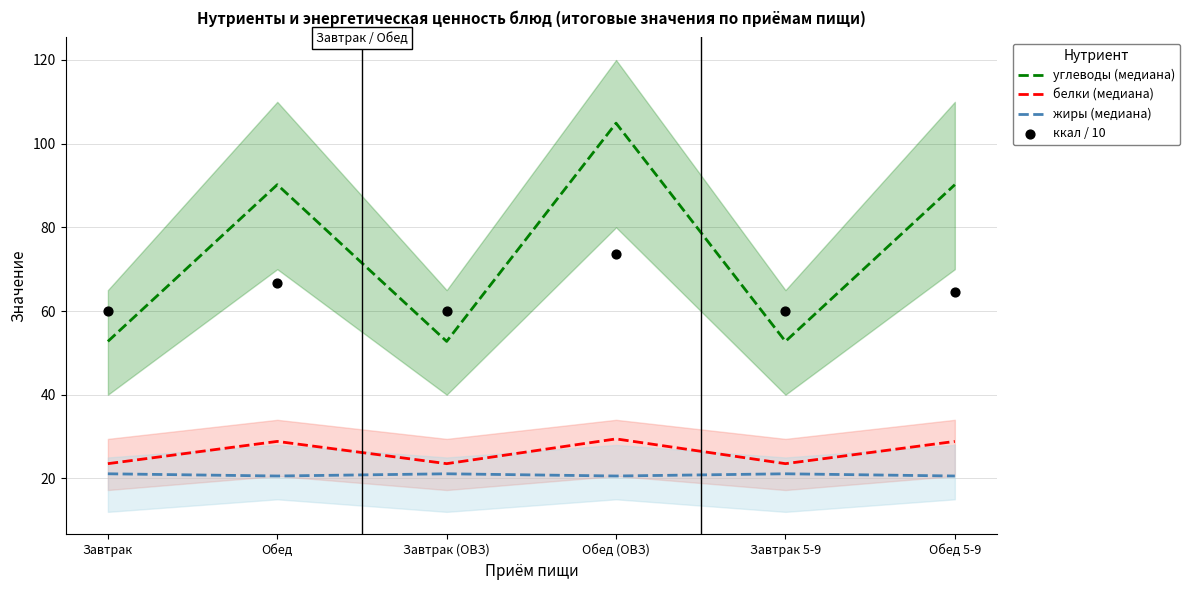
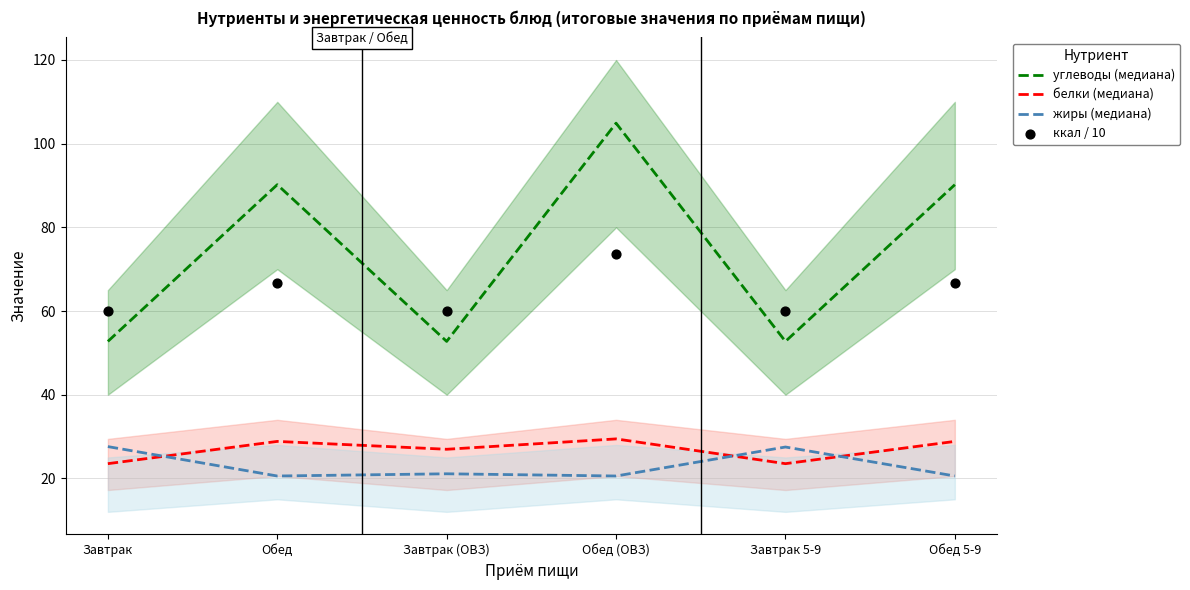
  {
    "белки (медиана)": {
      "Завтрак": 24,
      "Обед": 29,
-     "Завтрак (ОВЗ)": 24,
+     "Завтрак (ОВЗ)": 27,
      "Обед (ОВЗ)": 29,
      "Завтрак 5-9": 24,
      "Обед 5-9": 29
    },
    "жиры (медиана)": {
-     "Завтрак": 21,
+     "Завтрак": 28,
      "Обед": 21,
      "Завтрак (ОВЗ)": 21,
      "Обед (ОВЗ)": 21,
-     "Завтрак 5-9": 21,
+     "Завтрак 5-9": 28,
      "Обед 5-9": 21
    },
    "ккал / 10": {
-     "Обед 5-9": 64
+     "Обед 5-9": 67
    }
  }
